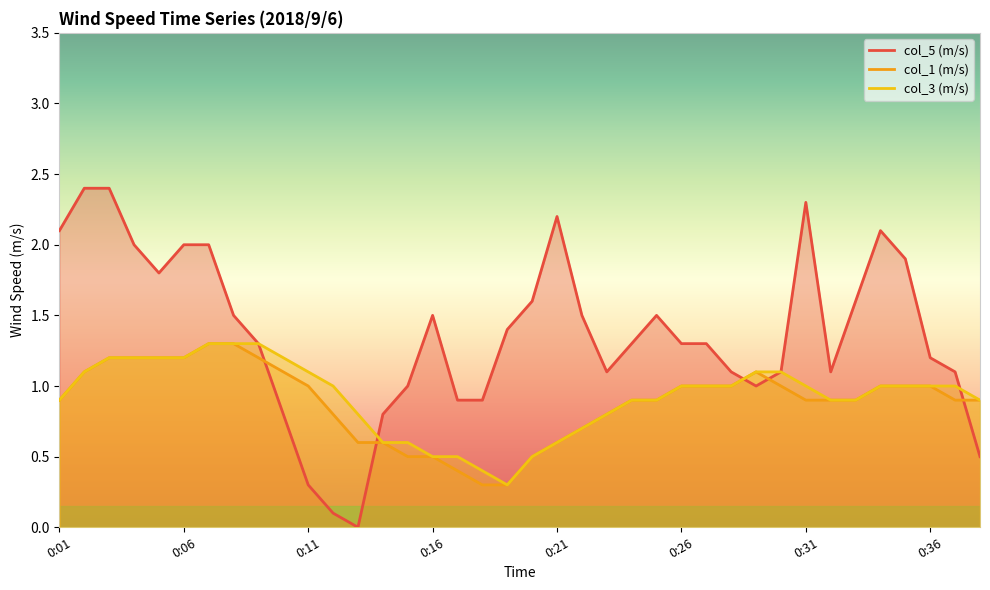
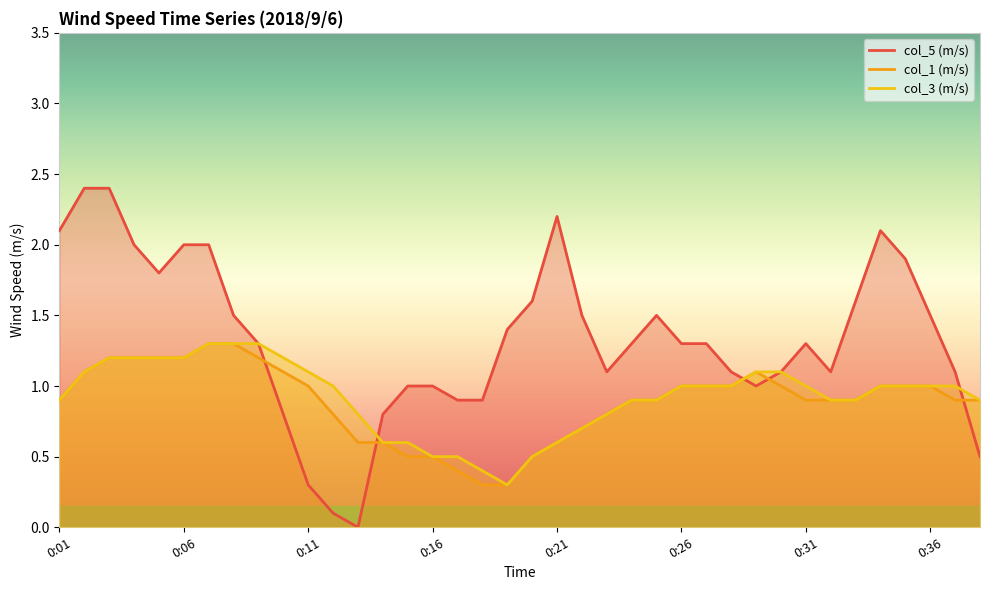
  {
    "col_5 (m/s)": {
      "0:01": 2.1,
      "0:06": 2.0,
      "0:11": 0.3,
-     "0:16": 1.5,
+     "0:16": 1.0,
      "0:21": 2.2,
      "0:26": 1.3,
-     "0:31": 2.3,
-     "0:36": 1.2
+     "0:31": 1.3,
+     "0:36": 1.5
    }
  }
